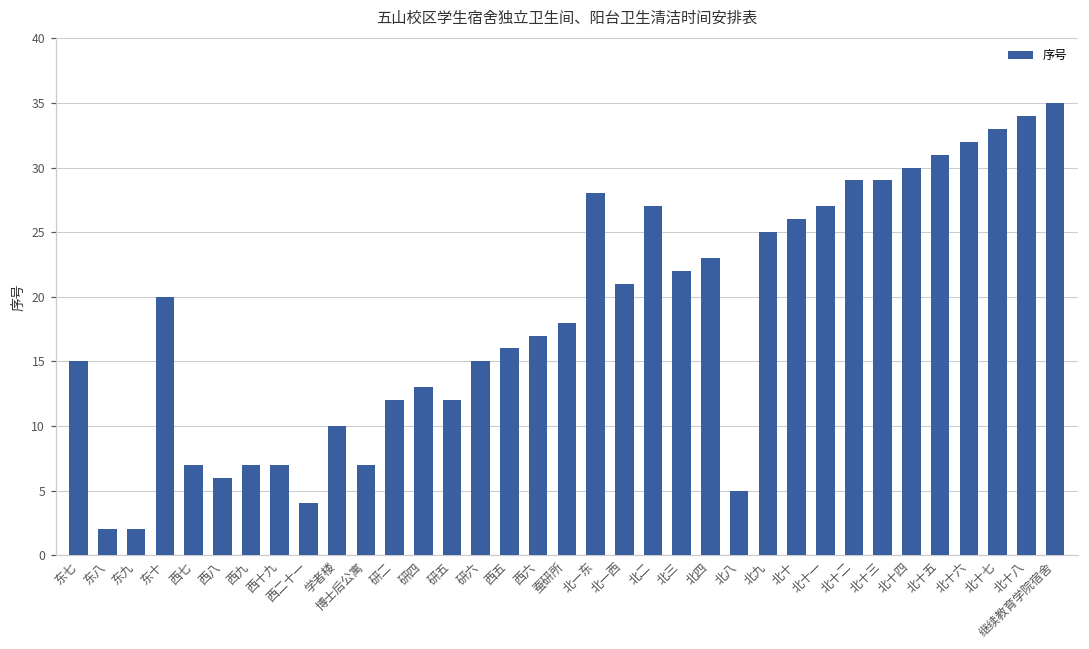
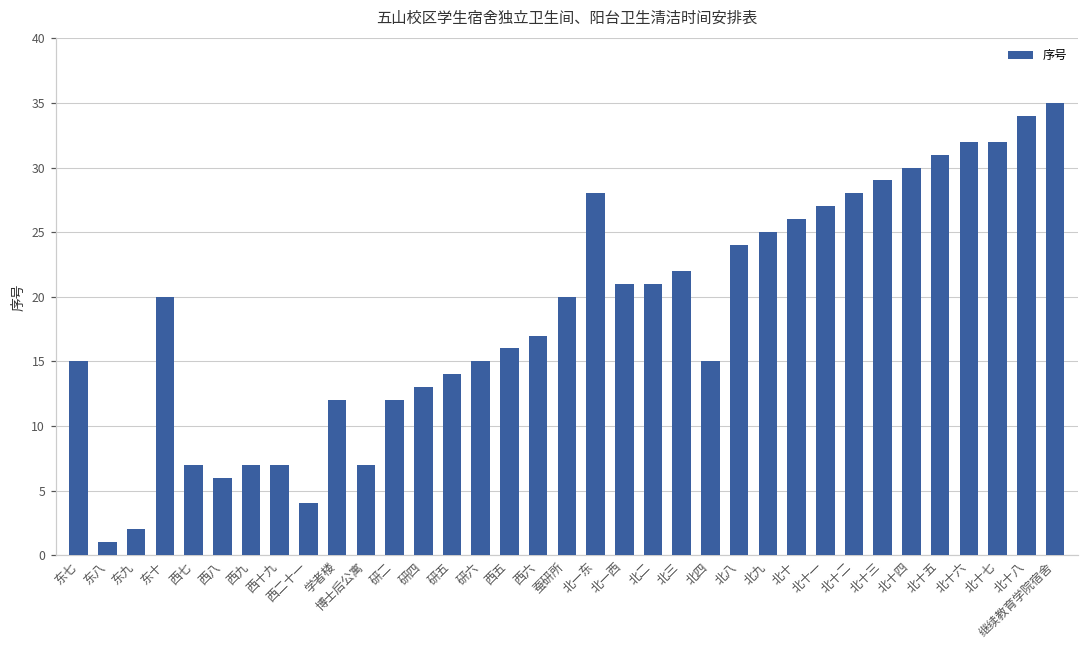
  {
    "东七": 15,
-   "东八": 2,
+   "东八": 1,
    "东九": 2,
    "东十": 20,
    "西七": 7,
    "西八": 6,
    "西九": 7,
    "西十九": 7,
    "西二十一": 4,
-   "学者楼": 10,
+   "学者楼": 12,
    "博士后公寓": 7,
    "研二": 12,
    "研四": 13,
-   "研五": 12,
+   "研五": 14,
    "研六": 15,
    "西五": 16,
    "西六": 17,
-   "蚕研所": 18,
+   "蚕研所": 20,
    "北一东": 28,
    "北一西": 21,
-   "北二": 27,
+   "北二": 21,
    "北三": 22,
-   "北四": 23,
-   "北八": 5,
+   "北四": 15,
+   "北八": 24,
    "北九": 25,
    "北十": 26,
    "北十一": 27,
-   "北十二": 29,
+   "北十二": 28,
    "北十三": 29,
    "北十四": 30,
    "北十五": 31,
    "北十六": 32,
-   "北十七": 33,
+   "北十七": 32,
    "北十八": 34,
    "继续教育学院宿舍": 35
  }
